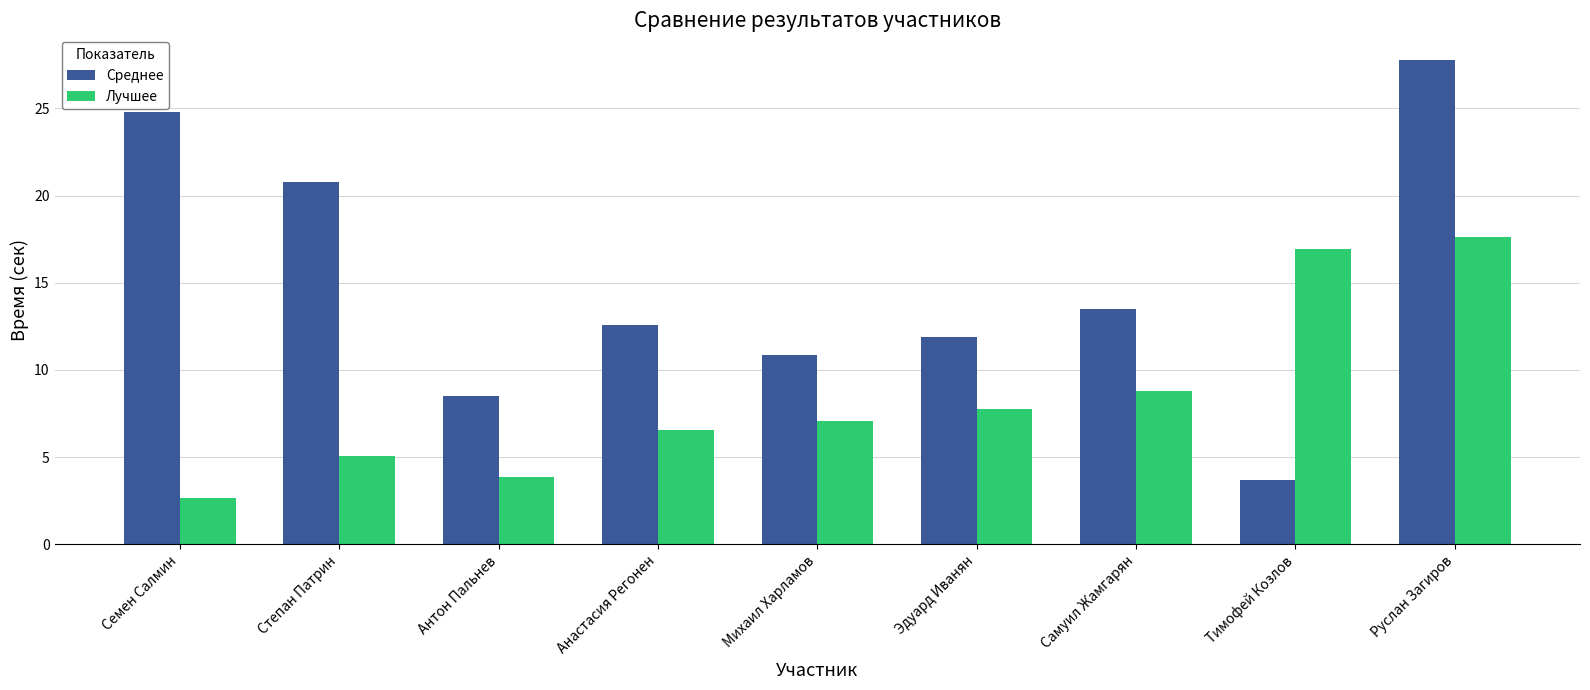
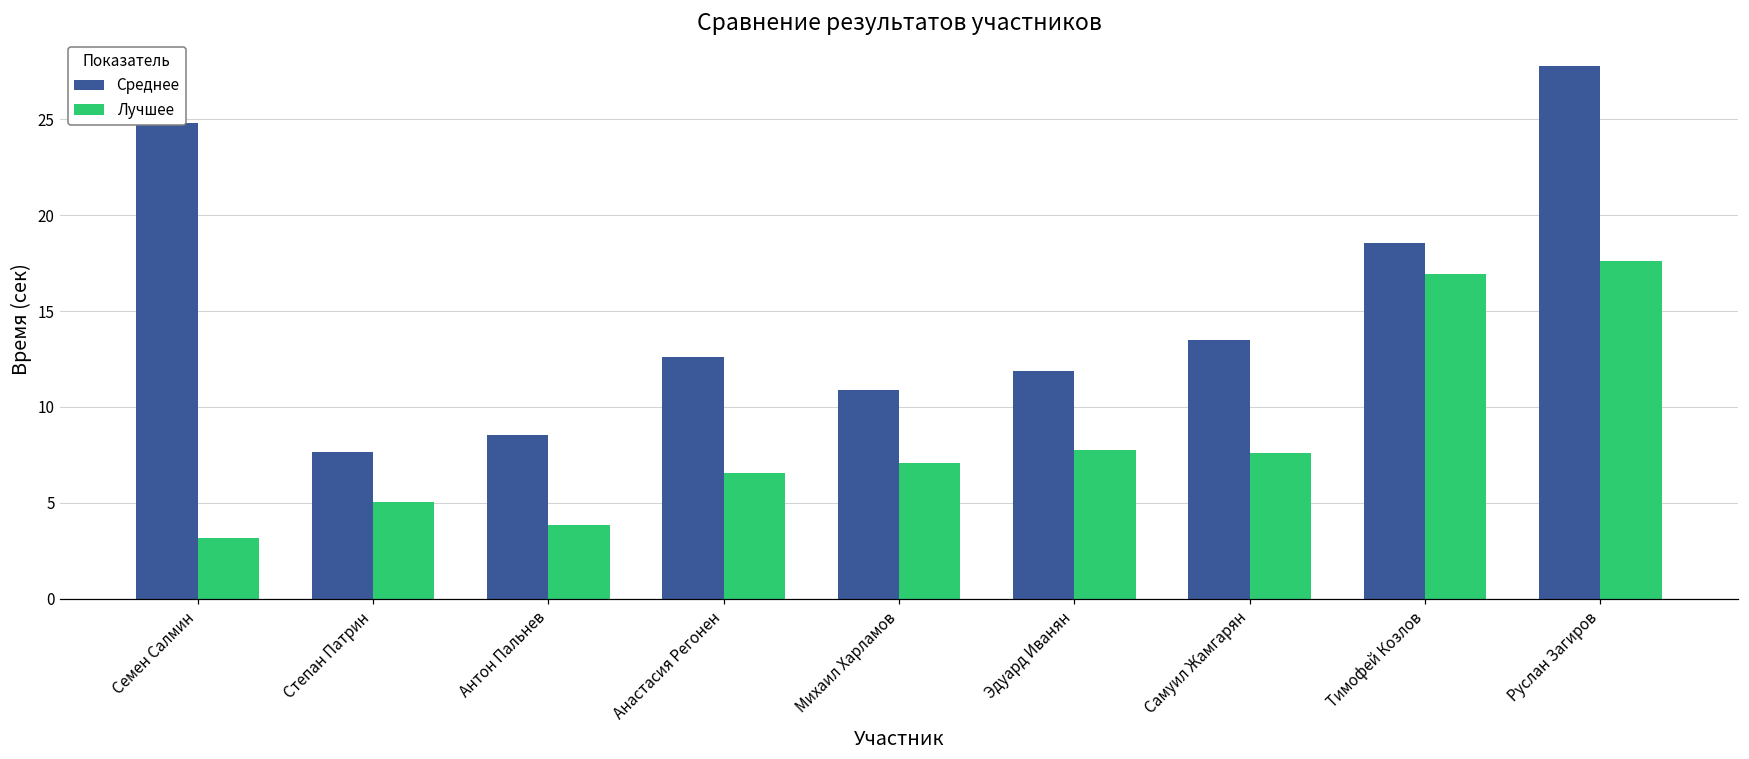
  {
    "Среднее": {
      "Семен Салмин": 24.8,
-     "Степан Патрин": 20.8,
+     "Степан Патрин": 7.6,
      "Антон Пальнев": 8.5,
      "Анастасия Регонен": 12.6,
      "Михаил Харламов": 10.9,
      "Эдуард Иванян": 11.9,
      "Самуил Жамгарян": 13.5,
-     "Тимофей Козлов": 3.7,
+     "Тимофей Козлов": 18.6,
      "Руслан Загиров": 27.8
    },
    "Лучшее": {
-     "Семен Салмин": 2.7,
+     "Семен Салмин": 3.2,
      "Степан Патрин": 5.1,
      "Антон Пальнев": 3.9,
      "Анастасия Регонен": 6.6,
      "Михаил Харламов": 7.1,
      "Эдуард Иванян": 7.7,
-     "Самуил Жамгарян": 8.8,
+     "Самуил Жамгарян": 7.6,
      "Тимофей Козлов": 16.9,
      "Руслан Загиров": 17.6
    }
  }
